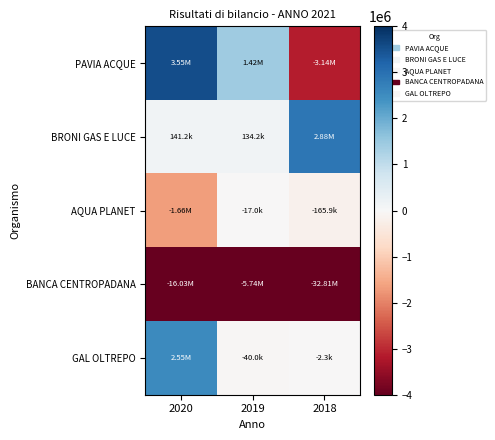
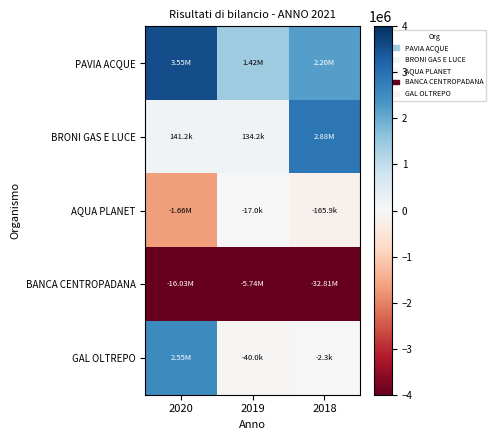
  {
    "PAVIA ACQUE": {
      "2020": "3.55M",
      "2019": "1.42M",
-     "2018": "-3.14M"
+     "2018": "2.20M"
    },
    "BRONI GAS E LUCE": {
      "2020": "141.2k",
      "2019": "134.2k",
      "2018": "2.88M"
    },
    "AQUA PLANET": {
      "2020": "-1.66M",
      "2019": "-17.0k",
      "2018": "-165.9k"
    },
    "BANCA CENTROPADANA": {
      "2020": "-16.03M",
      "2019": "-5.74M",
      "2018": "-32.81M"
    },
    "GAL OLTREPO": {
      "2020": "2.55M",
      "2019": "-40.0k",
      "2018": "-2.3k"
    }
  }
